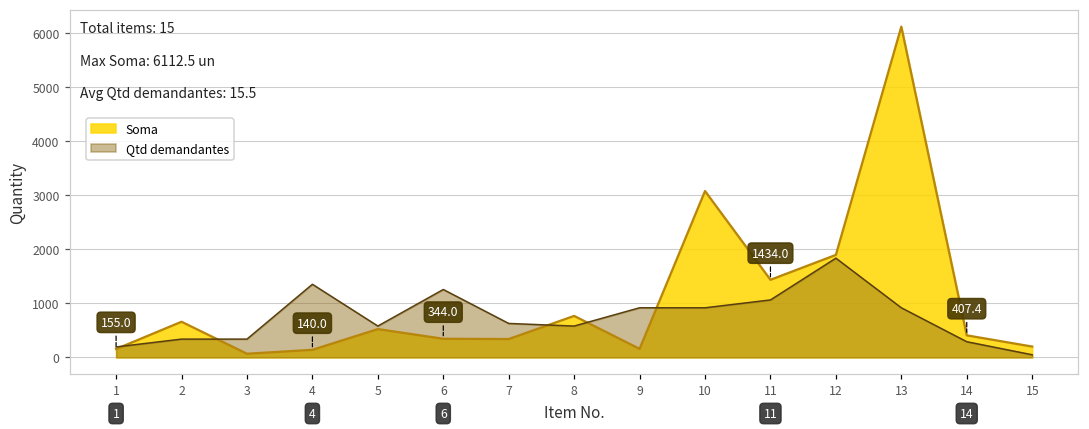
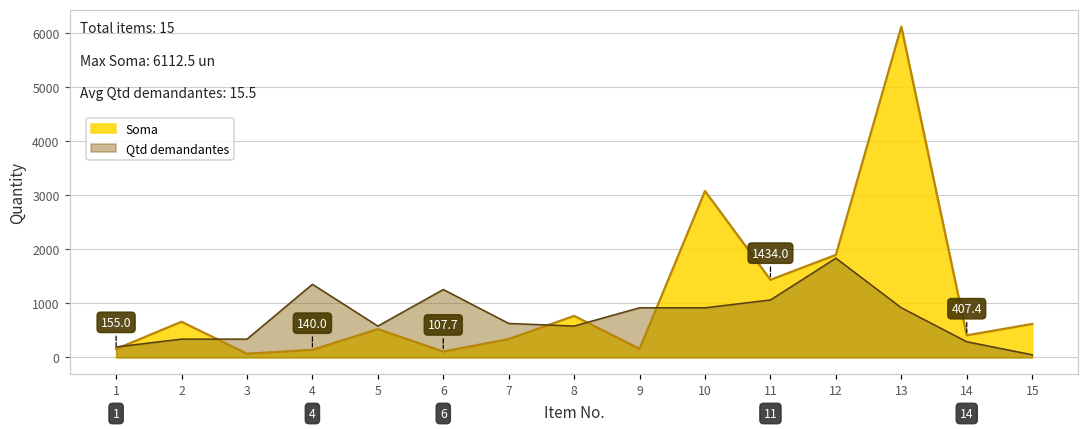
  {
    "Soma": {
-     "6": 344.0,
-     "15": 200
+     "6": 107.7,
+     "15": 600
    },
    "Qtd demandantes": {
      "2": 300,
      "3": 300,
      "4": 1400,
      "5": 600,
      "6": 1300,
      "7": 600,
      "8": 600,
      "9": 900,
      "10": 900,
      "11": 1100,
      "12": 1800,
      "13": 900,
      "14": 300,
      "15": 0
    }
  }
